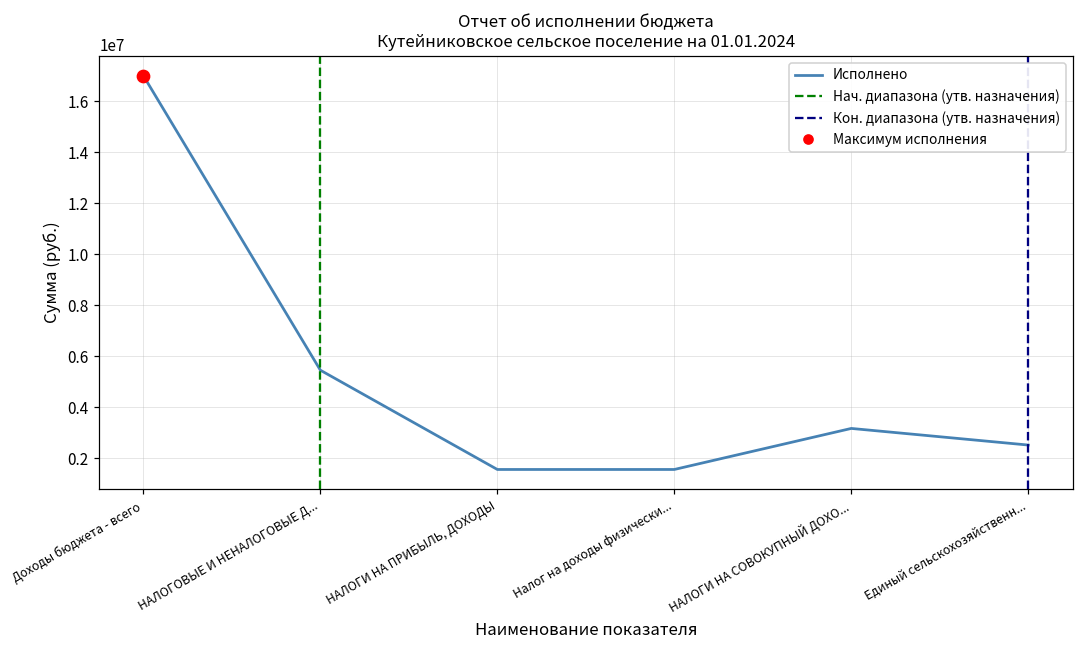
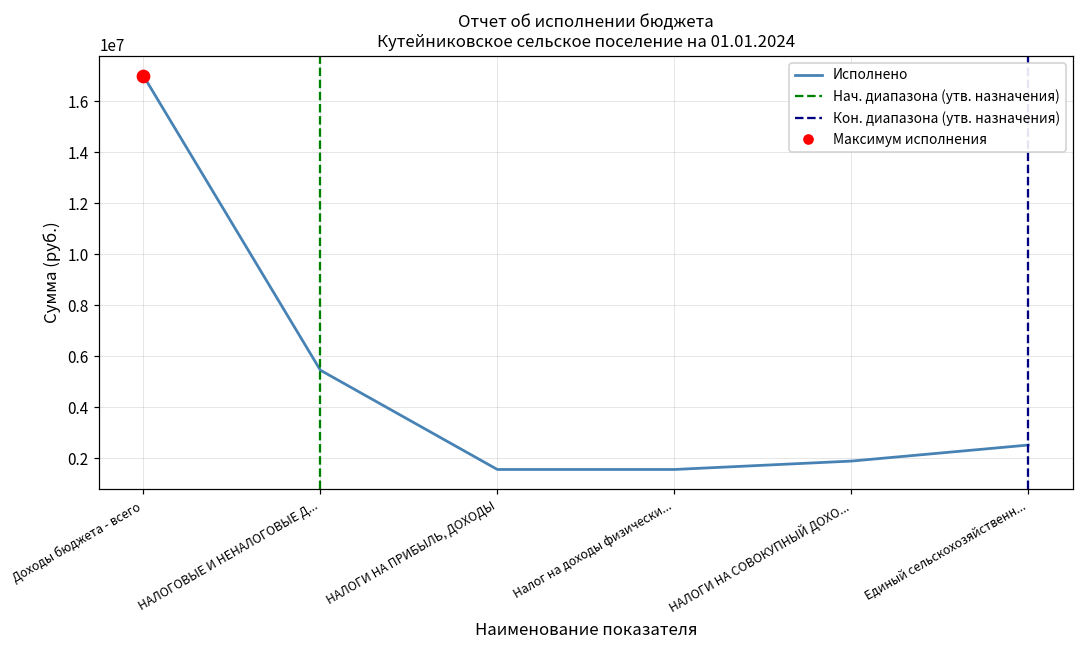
  {
    "Исполнено": {
      "НАЛОГОВЫЕ И НЕНАЛОГОВЫЕ Д...": 5500000,
      "НАЛОГИ НА ПРИБЫЛЬ, ДОХОДЫ": 1600000,
      "Налог на доходы физически...": 1600000,
-     "НАЛОГИ НА СОВОКУПНЫЙ ДОХО...": 3200000,
+     "НАЛОГИ НА СОВОКУПНЫЙ ДОХО...": 1900000,
      "Единый сельскохозяйственн...": 2500000
    }
  }
